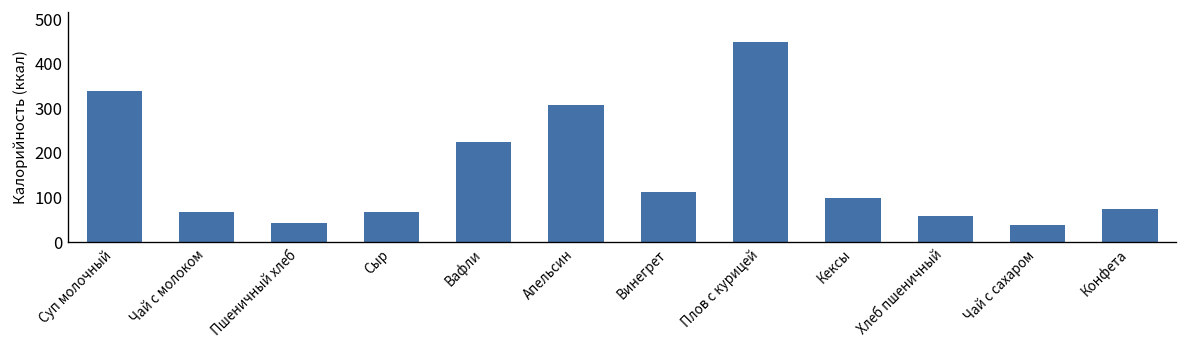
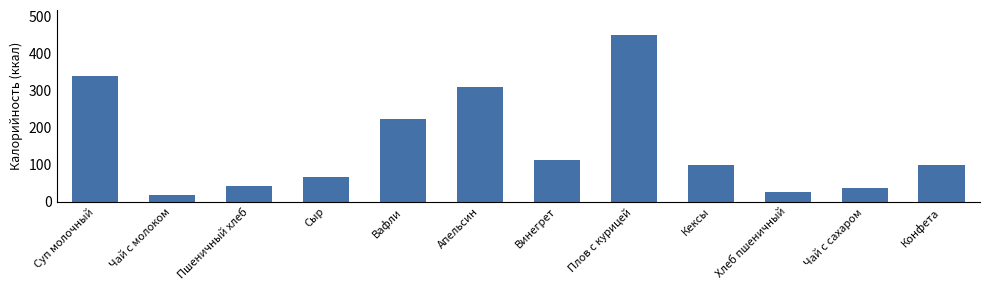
  {
    "Суп молочный": 340,
-   "Чай с молоком": 70,
+   "Чай с молоком": 20,
    "Пшеничный хлеб": 40,
    "Сыр": 70,
    "Вафли": 220,
    "Апельсин": 310,
    "Винегрет": 110,
    "Плов с курицей": 450,
    "Кексы": 100,
-   "Хлеб пшеничный": 60,
+   "Хлеб пшеничный": 30,
    "Чай с сахаром": 40,
-   "Конфета": 80
+   "Конфета": 100
  }
